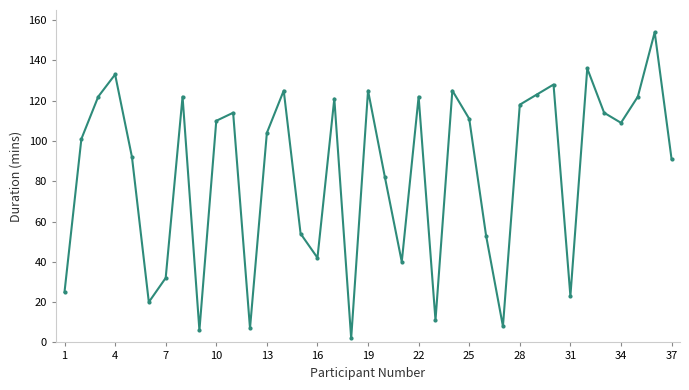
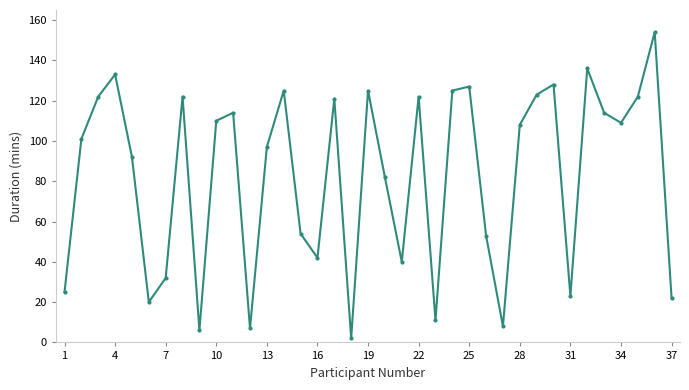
  {
    "1": 25,
    "4": 133,
    "7": 32,
    "10": 110,
-   "13": 104,
+   "13": 97,
    "16": 42,
    "19": 125,
    "22": 122,
-   "25": 111,
-   "28": 118,
+   "25": 127,
+   "28": 108,
    "31": 23,
    "34": 109,
-   "37": 91
+   "37": 22
  }
